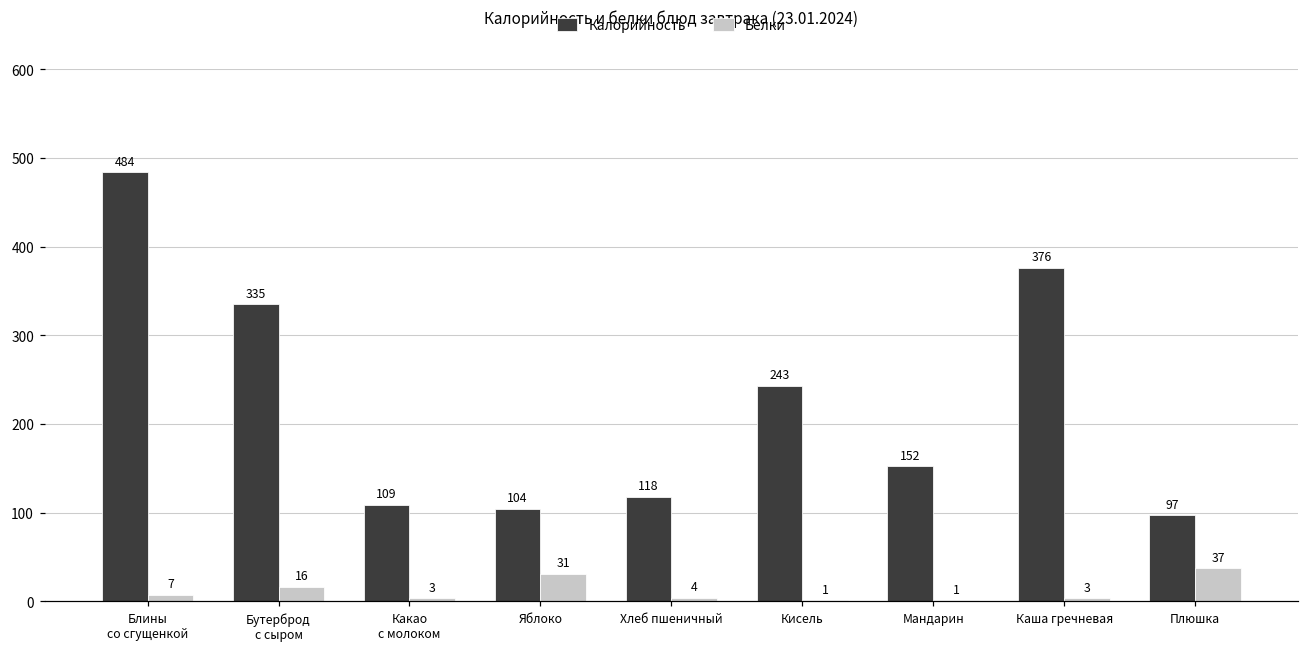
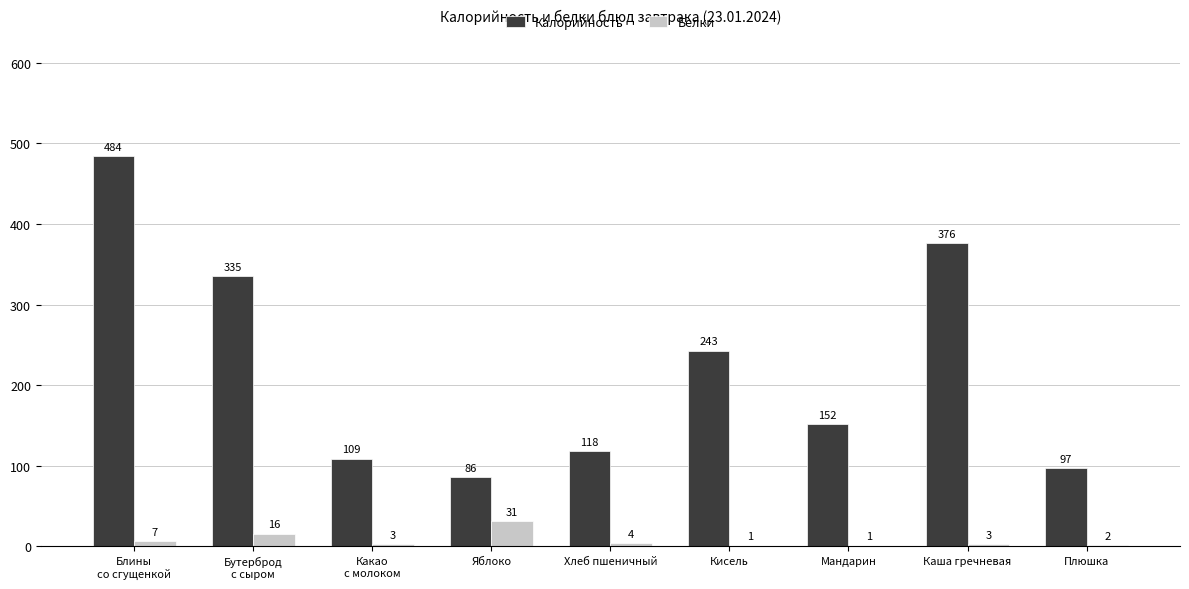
  {
    "Калорийность": {
      "Блины со сгущенкой": 484,
      "Бутерброд с сыром": 335,
      "Какао с молоком": 109,
-     "Яблоко": 104,
+     "Яблоко": 86,
      "Хлеб пшеничный": 118,
      "Кисель": 243,
      "Мандарин": 152,
      "Каша гречневая": 376,
      "Плюшка": 97
    },
    "Белки": {
      "Блины со сгущенкой": 7,
      "Бутерброд с сыром": 16,
      "Какао с молоком": 3,
      "Яблоко": 31,
      "Хлеб пшеничный": 4,
      "Кисель": 1,
      "Мандарин": 1,
      "Каша гречневая": 3,
-     "Плюшка": 37
+     "Плюшка": 2
    }
  }
